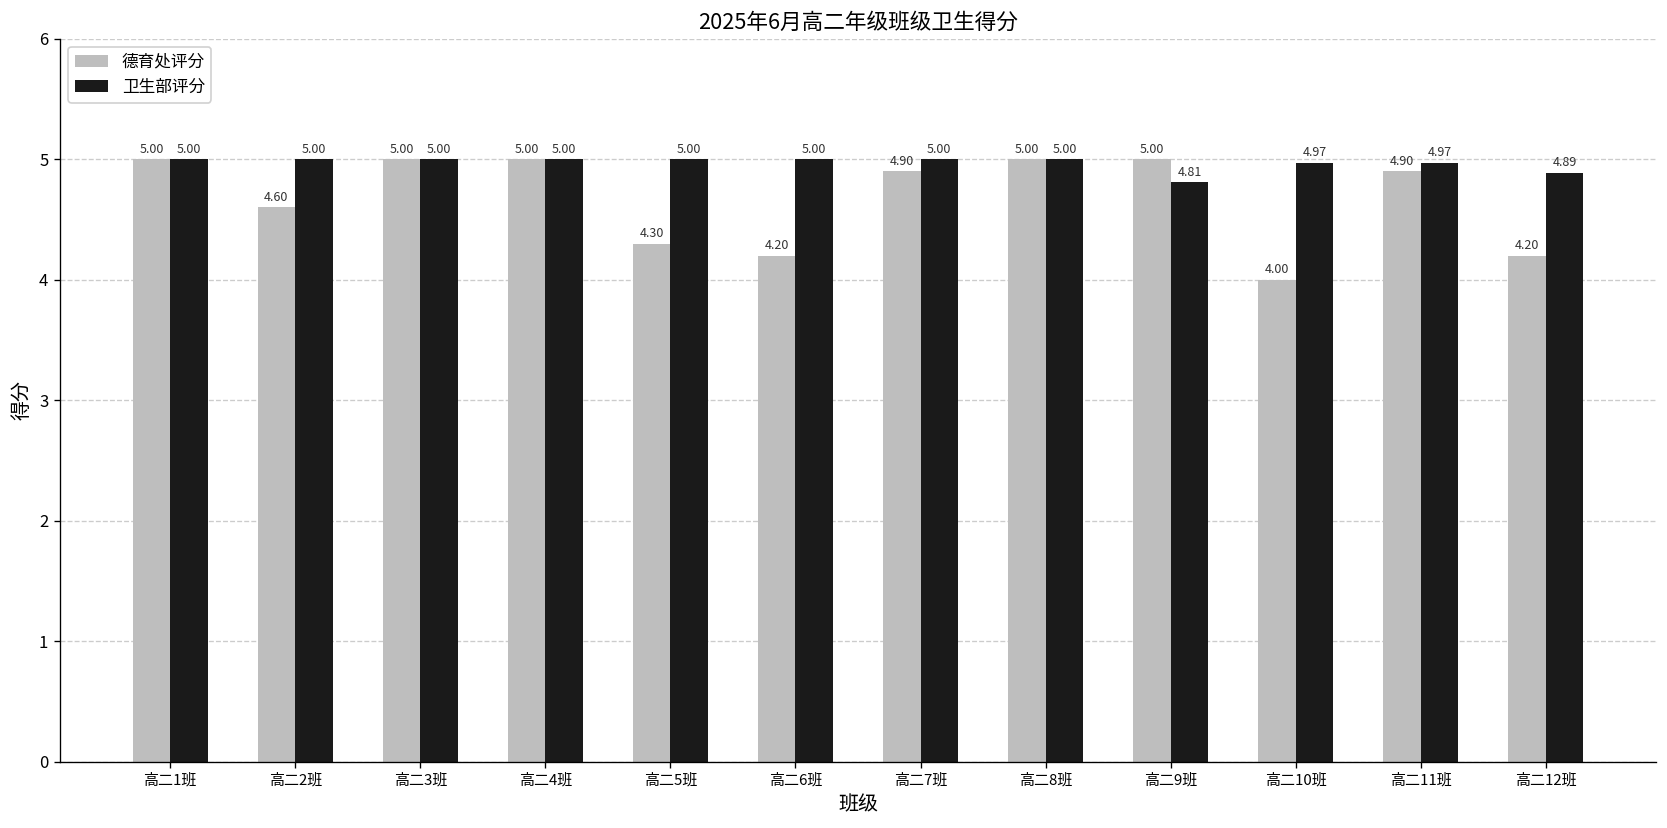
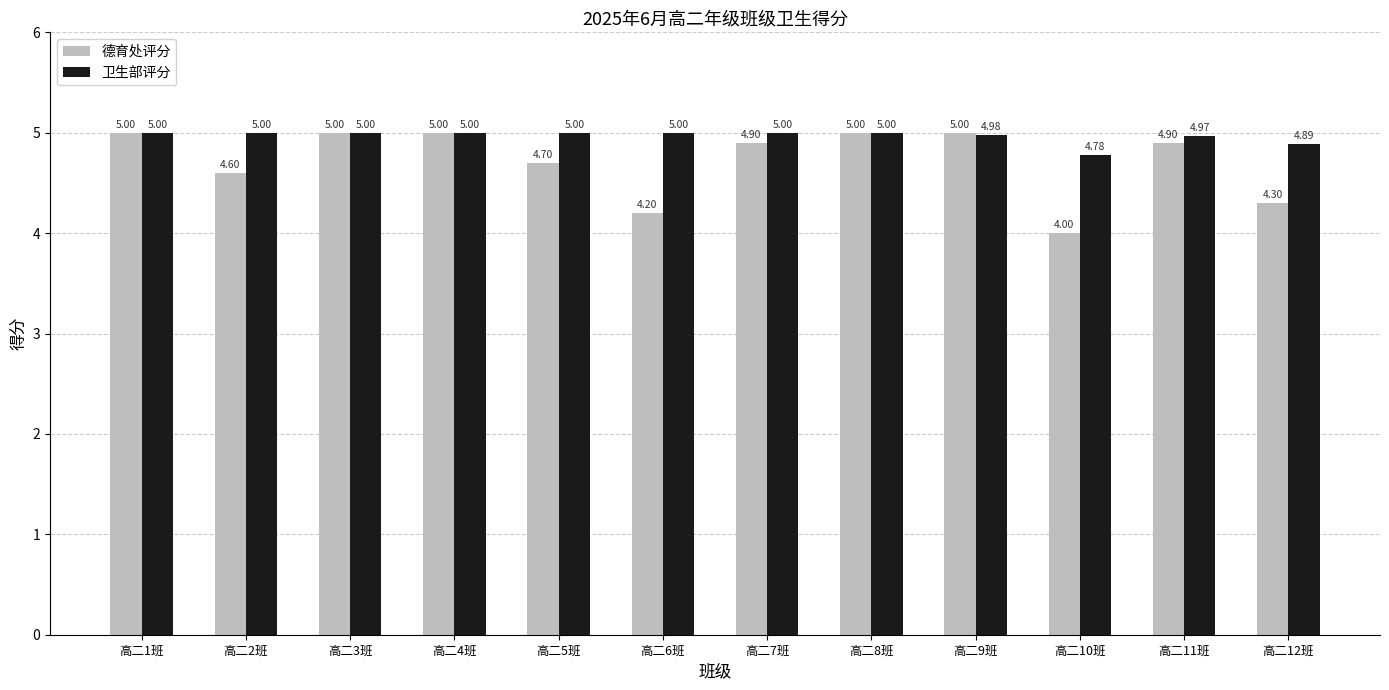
  {
    "德育处评分": {
      "高二1班": 5.00,
      "高二2班": 4.60,
      "高二3班": 5.00,
      "高二4班": 5.00,
-     "高二5班": 4.30,
+     "高二5班": 4.70,
      "高二6班": 4.20,
      "高二7班": 4.90,
      "高二8班": 5.00,
      "高二9班": 5.00,
      "高二10班": 4.00,
      "高二11班": 4.90,
-     "高二12班": 4.20
+     "高二12班": 4.30
    },
    "卫生部评分": {
      "高二1班": 5.00,
      "高二2班": 5.00,
      "高二3班": 5.00,
      "高二4班": 5.00,
      "高二5班": 5.00,
      "高二6班": 5.00,
      "高二7班": 5.00,
      "高二8班": 5.00,
-     "高二9班": 4.81,
-     "高二10班": 4.97,
+     "高二9班": 4.98,
+     "高二10班": 4.78,
      "高二11班": 4.97,
      "高二12班": 4.89
    }
  }
